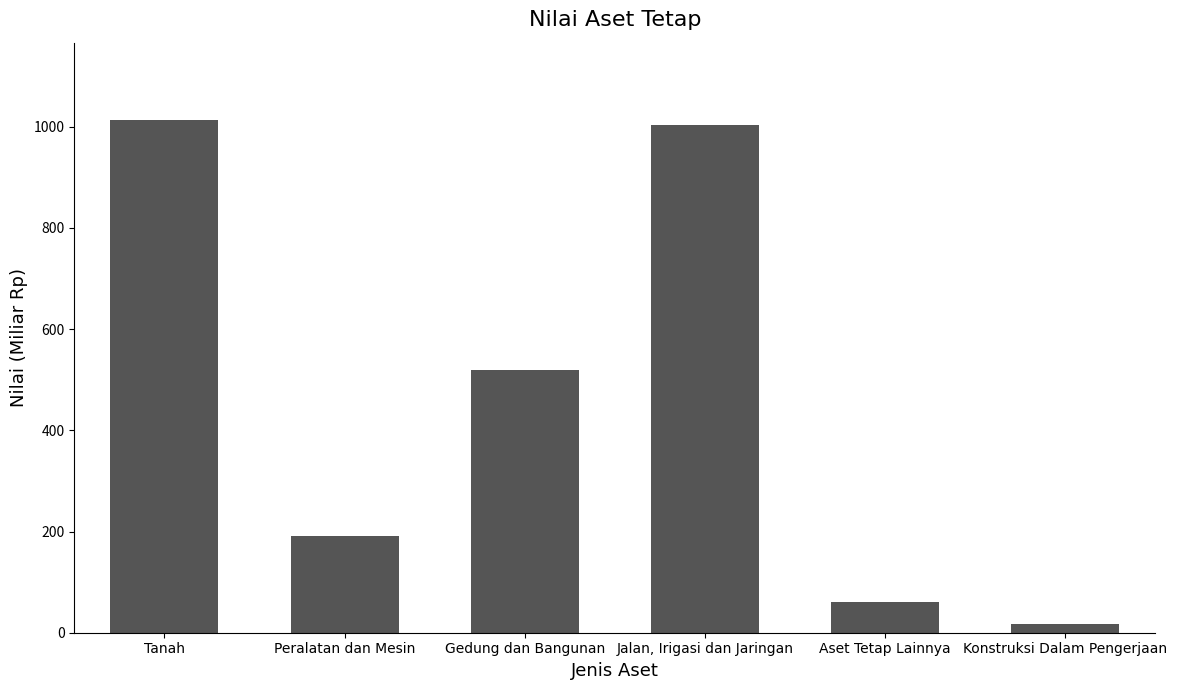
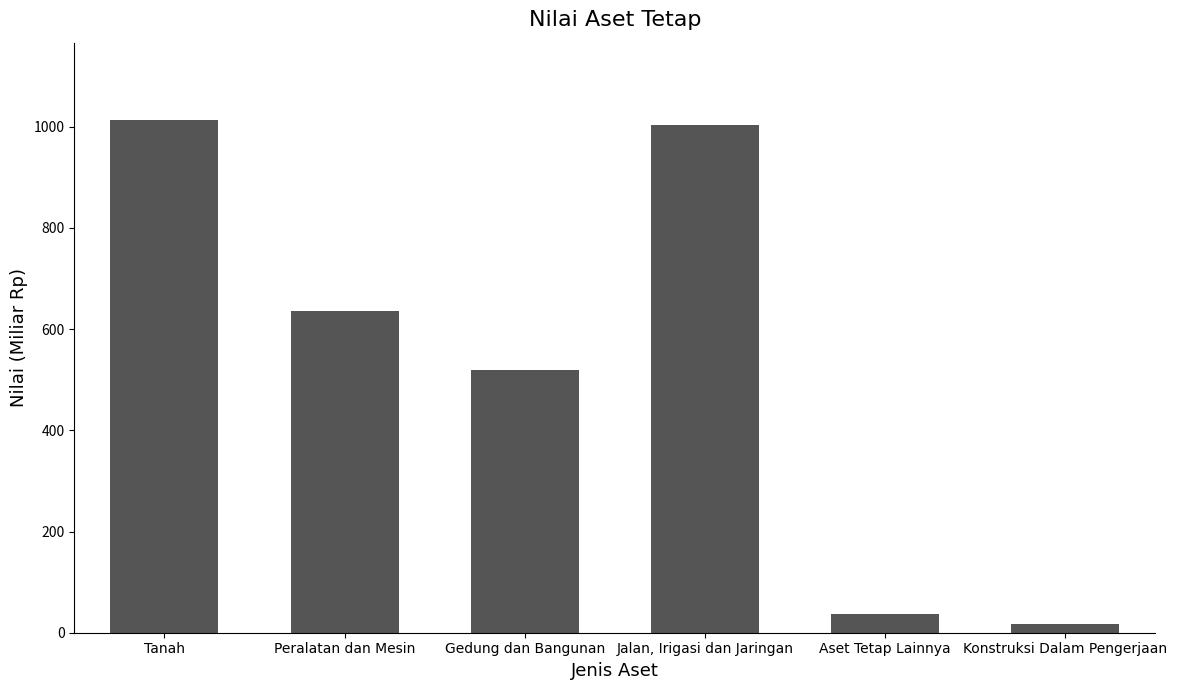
  {
    "Tanah": 1010,
-   "Peralatan dan Mesin": 190,
+   "Peralatan dan Mesin": 640,
    "Gedung dan Bangunan": 520,
    "Jalan, Irigasi dan Jaringan": 1000,
-   "Aset Tetap Lainnya": 60,
+   "Aset Tetap Lainnya": 40,
    "Konstruksi Dalam Pengerjaan": 20
  }
